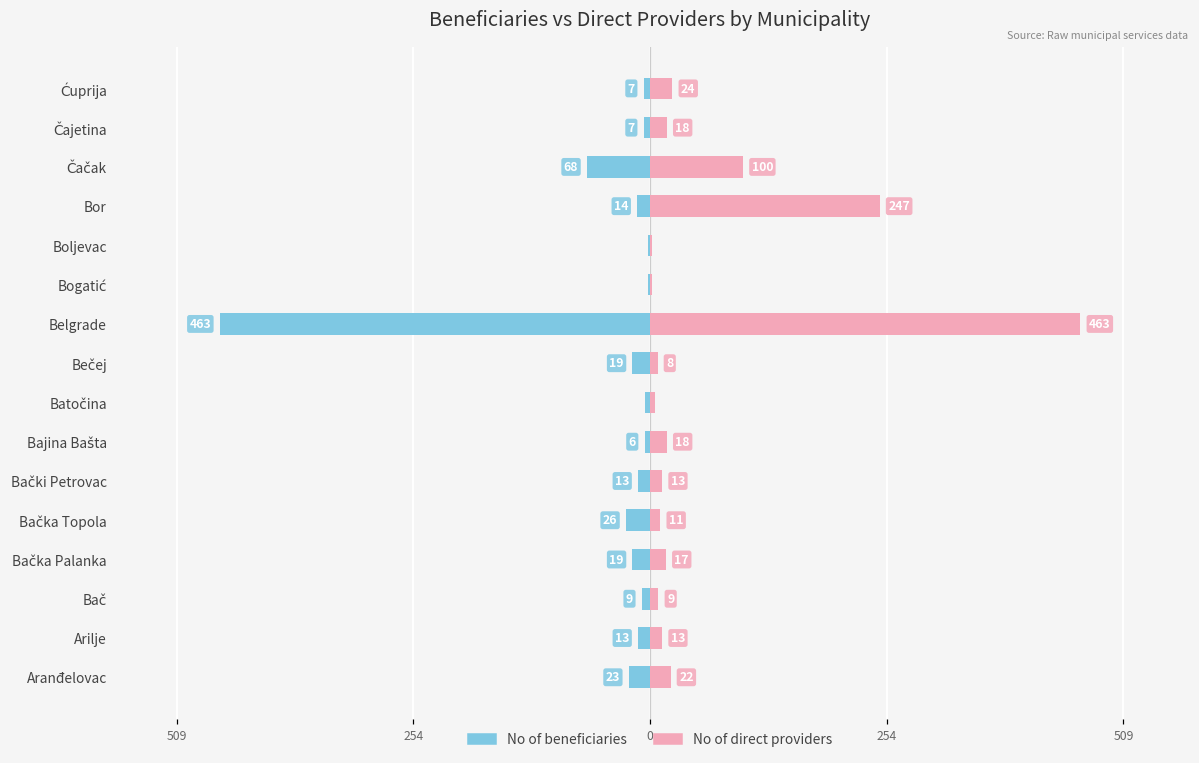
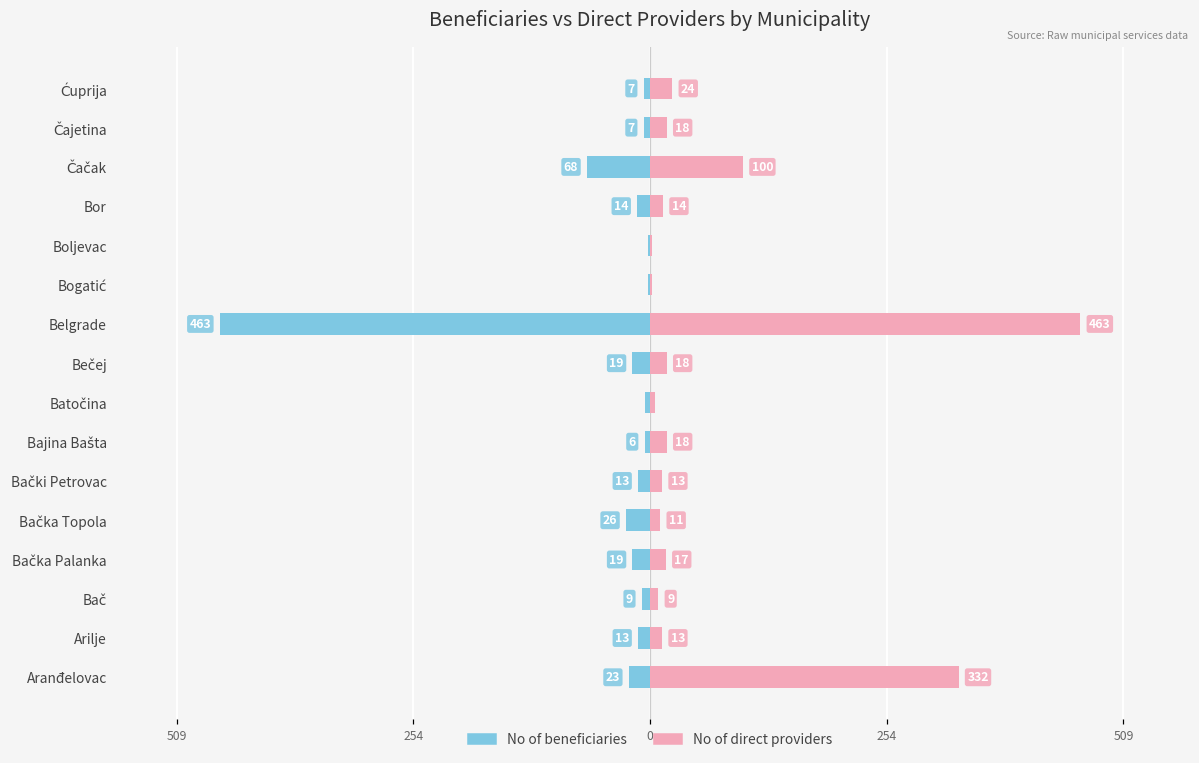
  {
    "No of direct providers": {
-     "Bor": 247,
-     "Bečej": 8,
-     "Aranđelovac": 22
+     "Bor": 14,
+     "Bečej": 18,
+     "Aranđelovac": 332
    }
  }
